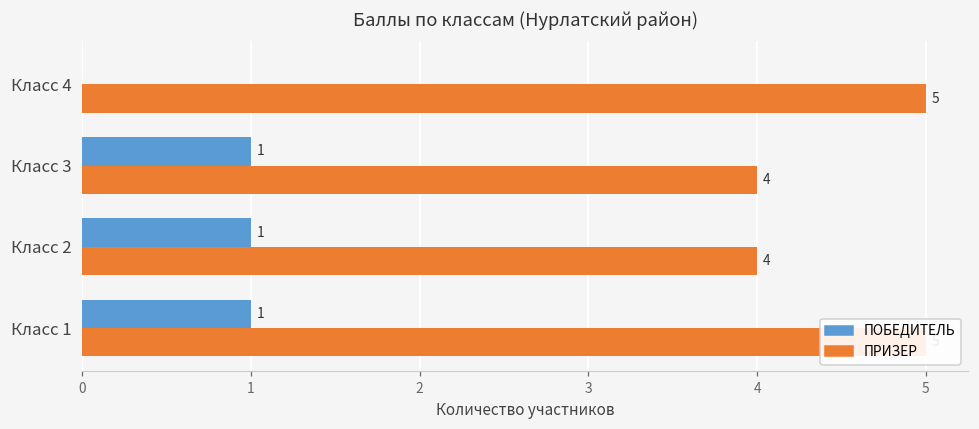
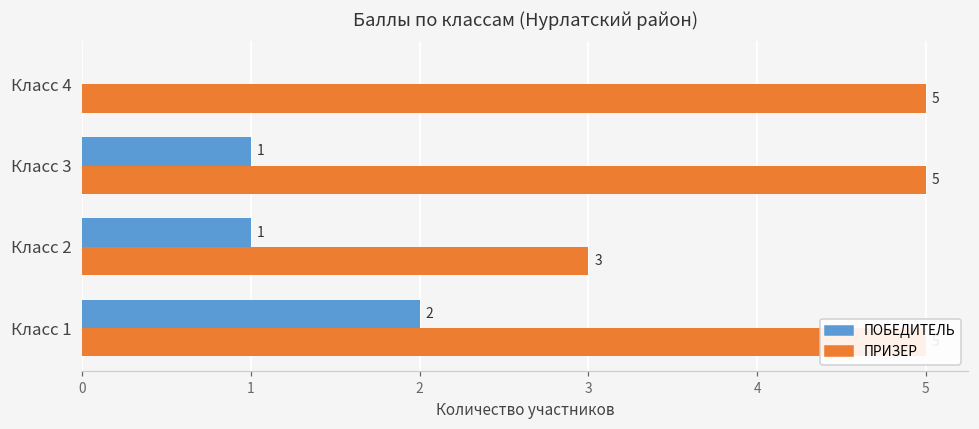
  {
    "ПОБЕДИТЕЛЬ": {
      "Класс 3": 1,
      "Класс 2": 1,
-     "Класс 1": 1
+     "Класс 1": 2
    },
    "ПРИЗЕР": {
      "Класс 4": 5,
-     "Класс 3": 4,
-     "Класс 2": 4
+     "Класс 3": 5,
+     "Класс 2": 3
    }
  }
